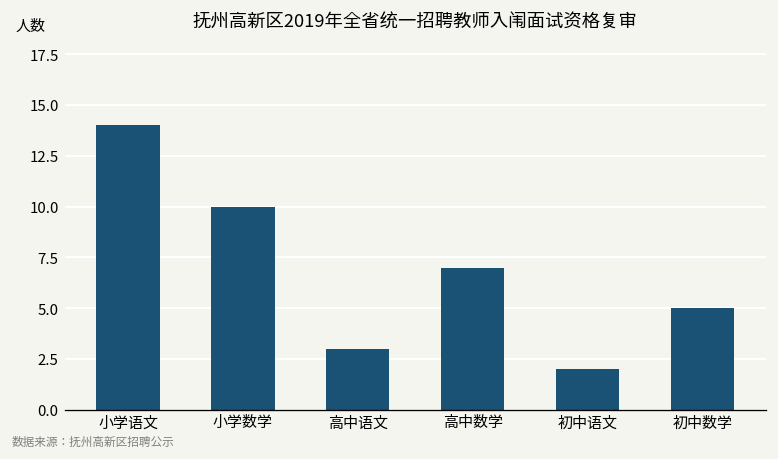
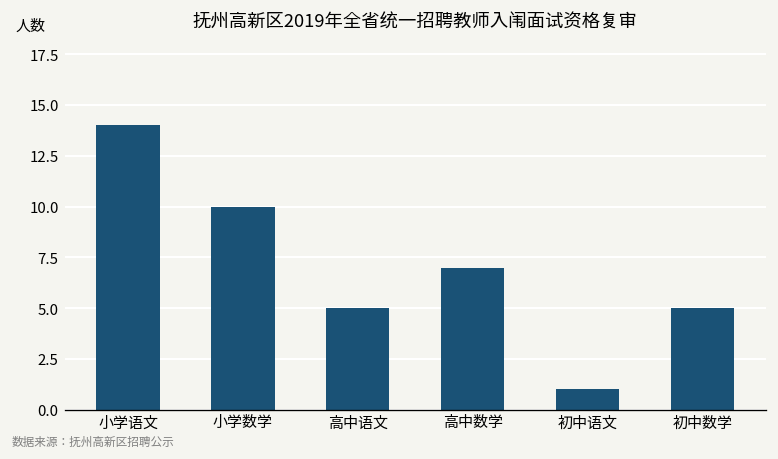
  {
    "小学语文": 14,
    "小学数学": 10,
-   "高中语文": 3,
+   "高中语文": 5,
    "高中数学": 7,
-   "初中语文": 2,
+   "初中语文": 1,
    "初中数学": 5
  }
